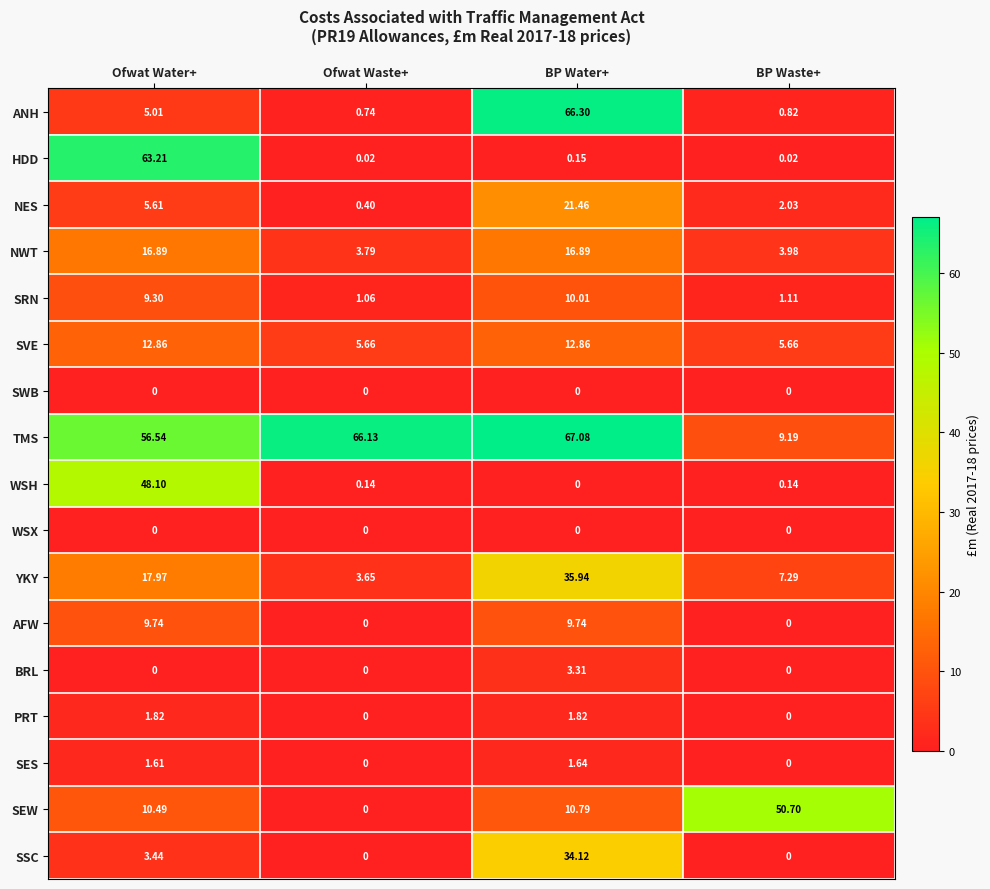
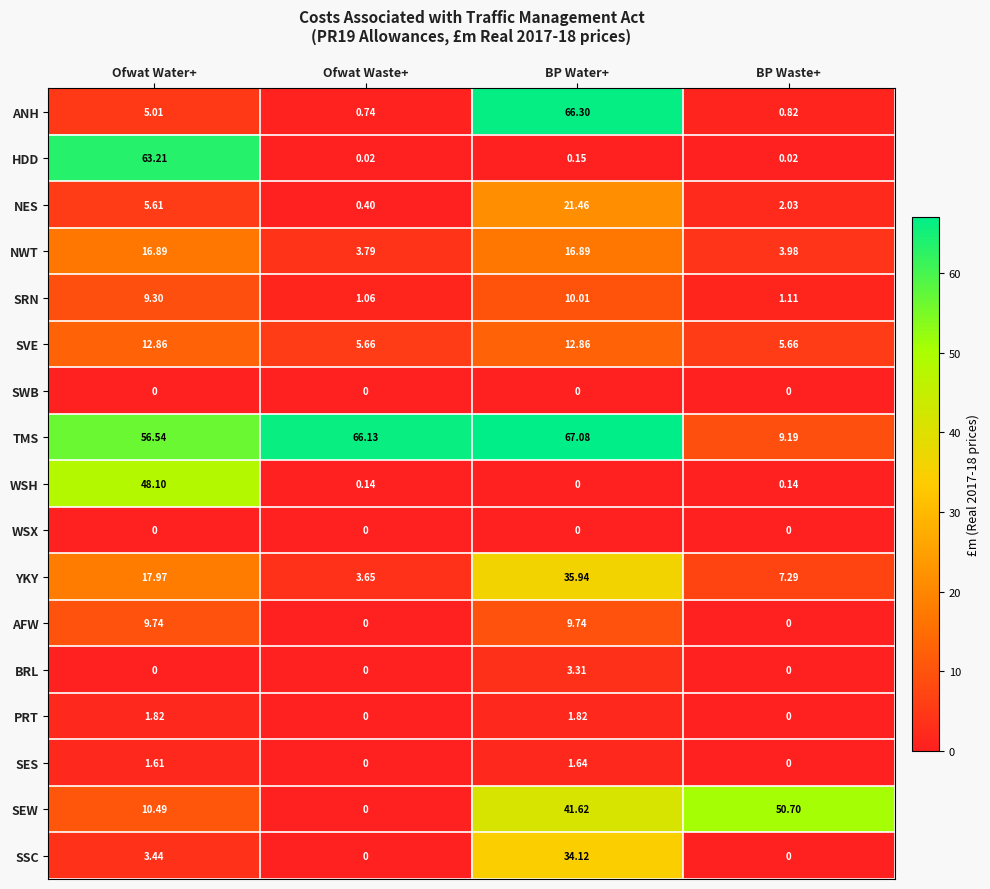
  {
    "ANH": {
      "Ofwat Water+": 5.01,
      "Ofwat Waste+": 0.74,
      "BP Water+": 66.30,
      "BP Waste+": 0.82
    },
    "HDD": {
      "Ofwat Water+": 63.21,
      "Ofwat Waste+": 0.02,
      "BP Water+": 0.15,
      "BP Waste+": 0.02
    },
    "NES": {
      "Ofwat Water+": 5.61,
      "Ofwat Waste+": 0.40,
      "BP Water+": 21.46,
      "BP Waste+": 2.03
    },
    "NWT": {
      "Ofwat Water+": 16.89,
      "Ofwat Waste+": 3.79,
      "BP Water+": 16.89,
      "BP Waste+": 3.98
    },
    "SRN": {
      "Ofwat Water+": 9.30,
      "Ofwat Waste+": 1.06,
      "BP Water+": 10.01,
      "BP Waste+": 1.11
    },
    "SVE": {
      "Ofwat Water+": 12.86,
      "Ofwat Waste+": 5.66,
      "BP Water+": 12.86,
      "BP Waste+": 5.66
    },
    "SWB": {
      "Ofwat Water+": 0,
      "Ofwat Waste+": 0,
      "BP Water+": 0,
      "BP Waste+": 0
    },
    "TMS": {
      "Ofwat Water+": 56.54,
      "Ofwat Waste+": 66.13,
      "BP Water+": 67.08,
      "BP Waste+": 9.19
    },
    "WSH": {
      "Ofwat Water+": 48.10,
      "Ofwat Waste+": 0.14,
      "BP Water+": 0,
      "BP Waste+": 0.14
    },
    "WSX": {
      "Ofwat Water+": 0,
      "Ofwat Waste+": 0,
      "BP Water+": 0,
      "BP Waste+": 0
    },
    "YKY": {
      "Ofwat Water+": 17.97,
      "Ofwat Waste+": 3.65,
      "BP Water+": 35.94,
      "BP Waste+": 7.29
    },
    "AFW": {
      "Ofwat Water+": 9.74,
      "Ofwat Waste+": 0,
      "BP Water+": 9.74,
      "BP Waste+": 0
    },
    "BRL": {
      "Ofwat Water+": 0,
      "Ofwat Waste+": 0,
      "BP Water+": 3.31,
      "BP Waste+": 0
    },
    "PRT": {
      "Ofwat Water+": 1.82,
      "Ofwat Waste+": 0,
      "BP Water+": 1.82,
      "BP Waste+": 0
    },
    "SES": {
      "Ofwat Water+": 1.61,
      "Ofwat Waste+": 0,
      "BP Water+": 1.64,
      "BP Waste+": 0
    },
    "SEW": {
      "Ofwat Water+": 10.49,
      "Ofwat Waste+": 0,
-     "BP Water+": 10.79,
+     "BP Water+": 41.62,
      "BP Waste+": 50.70
    },
    "SSC": {
      "Ofwat Water+": 3.44,
      "Ofwat Waste+": 0,
      "BP Water+": 34.12,
      "BP Waste+": 0
    }
  }
